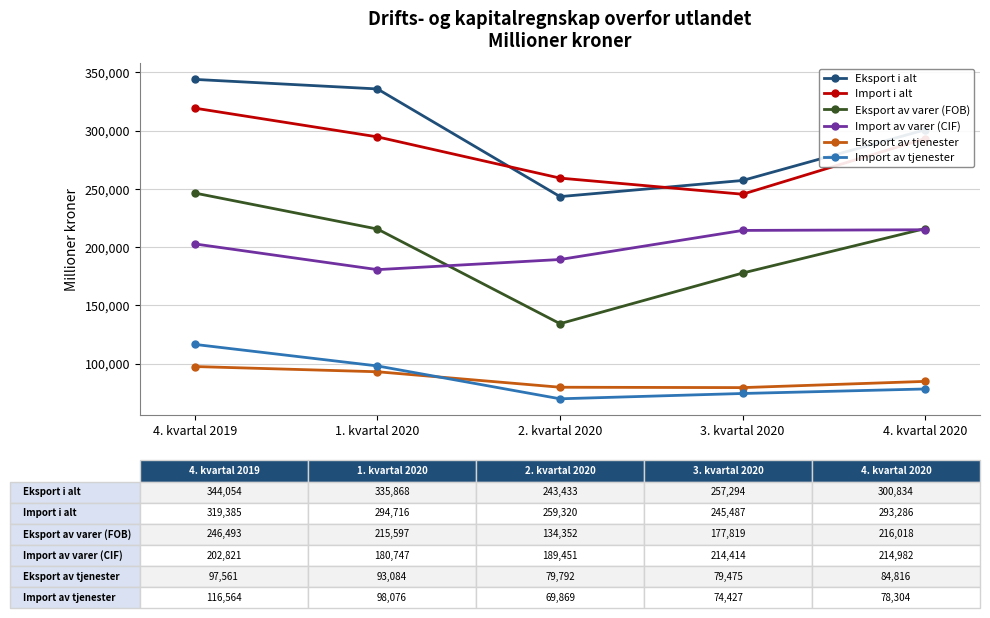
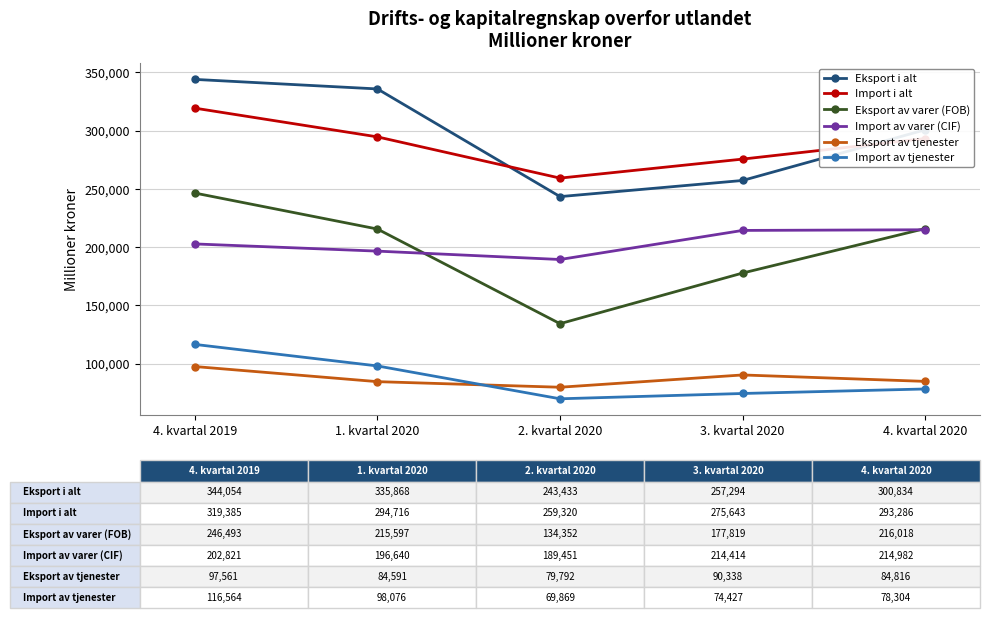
  {
    "Eksport i alt": {
      "4. kvartal 2019": "344,000",
      "1. kvartal 2020": "336,000",
      "2. kvartal 2020": "243,000",
      "3. kvartal 2020": "257,000"
    },
    "Import i alt": {
-     "3. kvartal 2020": "245,487"
+     "3. kvartal 2020": "275,643"
    },
    "Eksport av varer (FOB)": {
      "4. kvartal 2019": "246,000",
      "1. kvartal 2020": "216,000",
      "2. kvartal 2020": "134,000",
      "3. kvartal 2020": "178,000"
    },
    "Import av varer (CIF)": {
-     "1. kvartal 2020": "180,747"
+     "1. kvartal 2020": "196,640"
    },
    "Eksport av tjenester": {
-     "1. kvartal 2020": "93,084",
-     "3. kvartal 2020": "79,475"
+     "1. kvartal 2020": "84,591",
+     "3. kvartal 2020": "90,338"
    },
    "Import av tjenester": {
      "4. kvartal 2019": "117,000",
      "1. kvartal 2020": "98,000",
      "2. kvartal 2020": "70,000",
      "3. kvartal 2020": "74,000",
      "4. kvartal 2020": "78,000"
    }
  }
